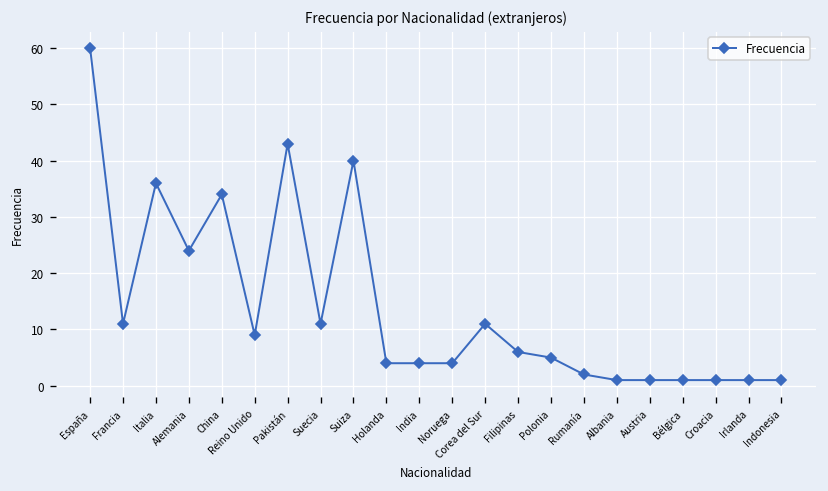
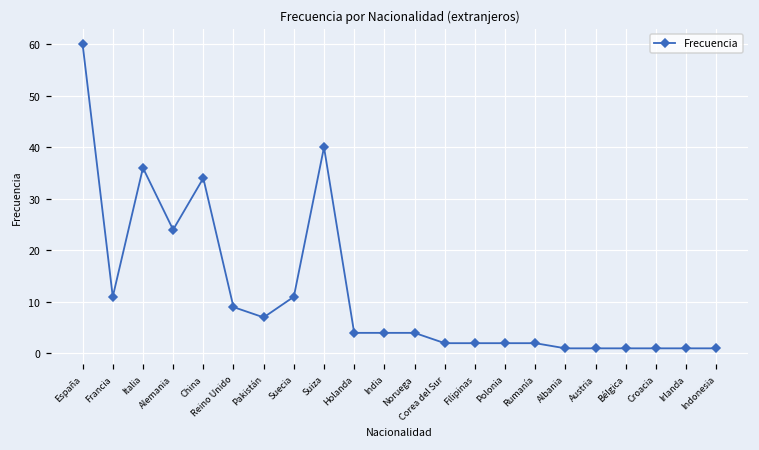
  {
    "España": 60,
    "Francia": 11,
    "Italia": 36,
    "Alemania": 24,
    "China": 34,
    "Reino Unido": 9,
-   "Pakistán": 43,
+   "Pakistán": 7,
    "Suecia": 11,
    "Suiza": 40,
    "Holanda": 4,
    "India": 4,
    "Noruega": 4,
-   "Corea del Sur": 11,
-   "Filipinas": 6,
-   "Polonia": 5,
+   "Corea del Sur": 2,
+   "Filipinas": 2,
+   "Polonia": 2,
    "Rumanía": 2,
    "Albania": 1,
    "Austria": 1,
    "Bélgica": 1,
    "Croacia": 1,
    "Irlanda": 1,
    "Indonesia": 1
  }
